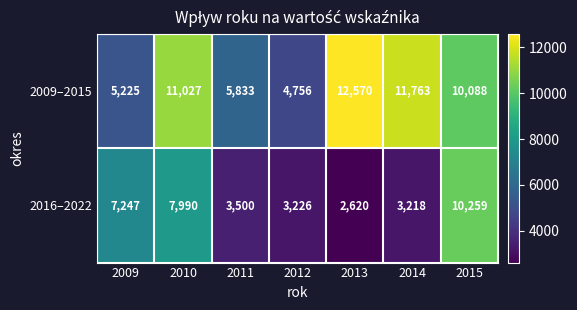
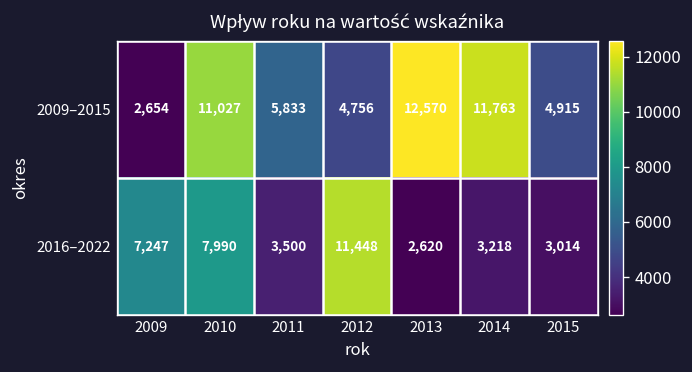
  {
    "2009–2015": {
-     "2009": "5,225",
+     "2009": "2,654",
      "2010": "11,027",
      "2011": "5,833",
      "2012": "4,756",
      "2013": "12,570",
      "2014": "11,763",
-     "2015": "10,088"
+     "2015": "4,915"
    },
    "2016–2022": {
      "2009": "7,247",
      "2010": "7,990",
      "2011": "3,500",
-     "2012": "3,226",
+     "2012": "11,448",
      "2013": "2,620",
      "2014": "3,218",
-     "2015": "10,259"
+     "2015": "3,014"
    }
  }
